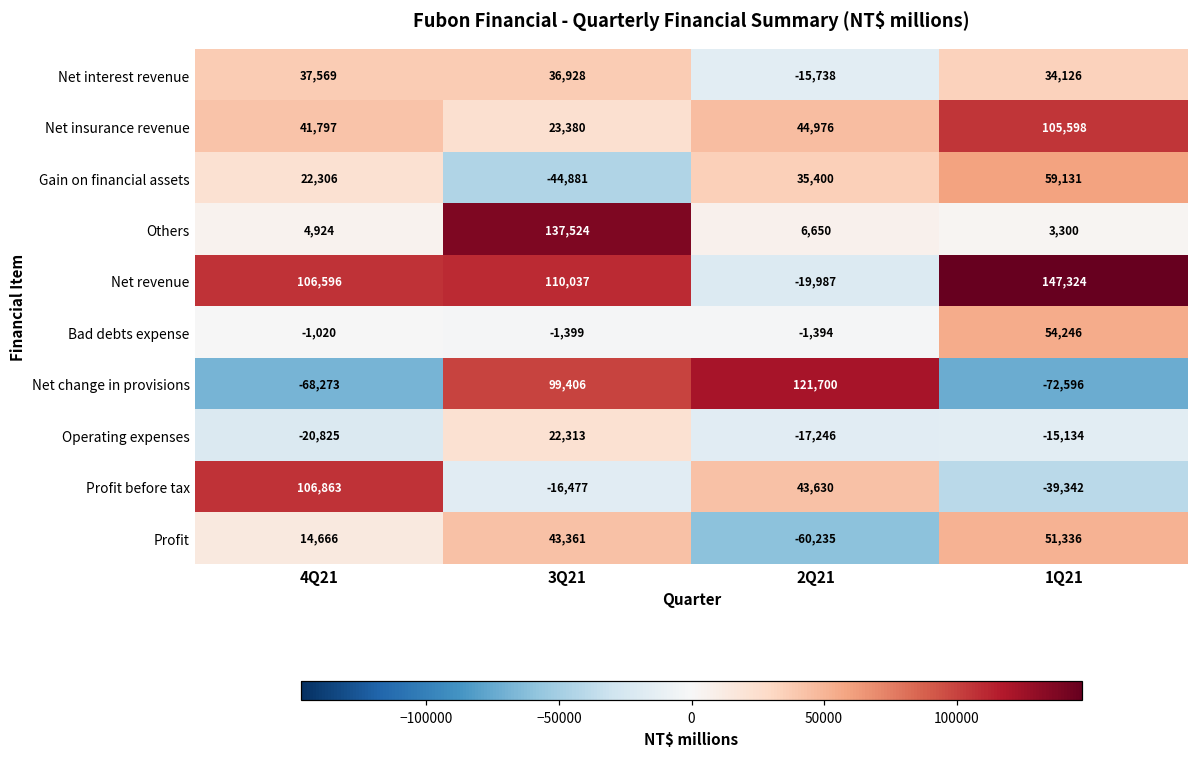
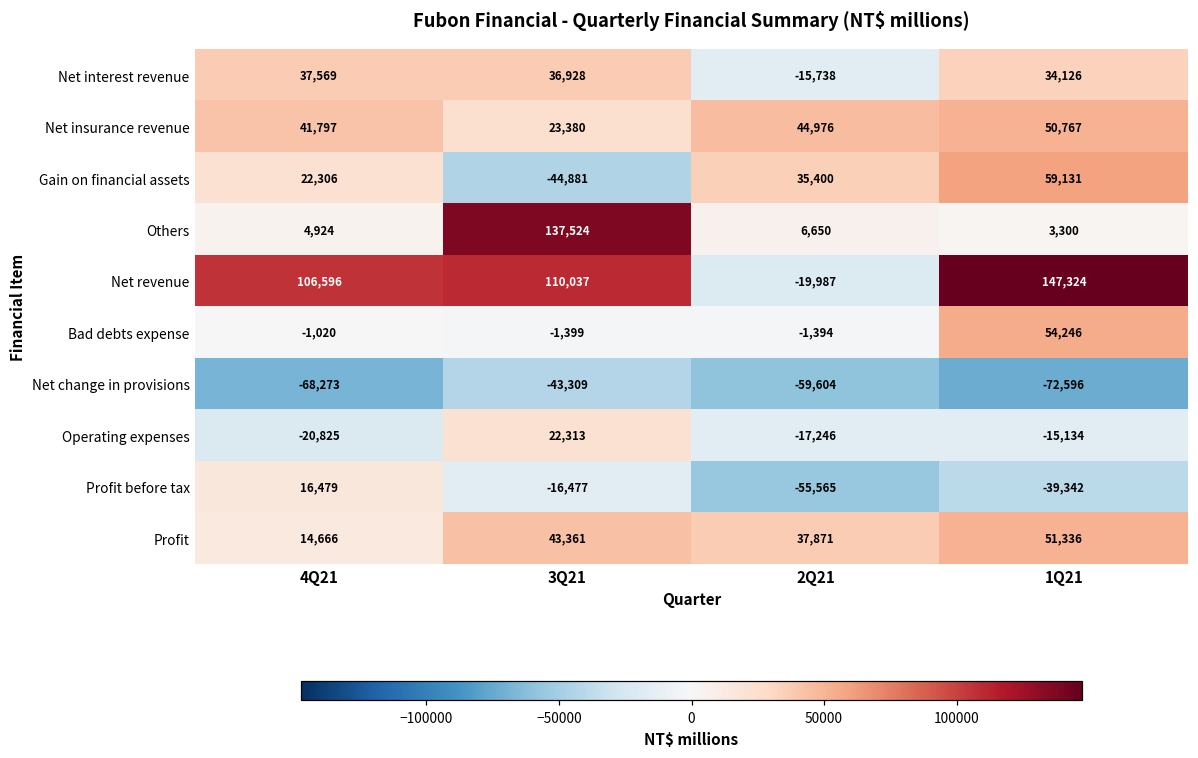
  {
    "Net interest revenue": {
      "4Q21": "37,569",
      "3Q21": "36,928",
      "2Q21": "-15,738",
      "1Q21": "34,126"
    },
    "Net insurance revenue": {
      "4Q21": "41,797",
      "3Q21": "23,380",
      "2Q21": "44,976",
-     "1Q21": "105,598"
+     "1Q21": "50,767"
    },
    "Gain on financial assets": {
      "4Q21": "22,306",
      "3Q21": "-44,881",
      "2Q21": "35,400",
      "1Q21": "59,131"
    },
    "Others": {
      "4Q21": "4,924",
      "3Q21": "137,524",
      "2Q21": "6,650",
      "1Q21": "3,300"
    },
    "Net revenue": {
      "4Q21": "106,596",
      "3Q21": "110,037",
      "2Q21": "-19,987",
      "1Q21": "147,324"
    },
    "Bad debts expense": {
      "4Q21": "-1,020",
      "3Q21": "-1,399",
      "2Q21": "-1,394",
      "1Q21": "54,246"
    },
    "Net change in provisions": {
      "4Q21": "-68,273",
-     "3Q21": "99,406",
-     "2Q21": "121,700",
+     "3Q21": "-43,309",
+     "2Q21": "-59,604",
      "1Q21": "-72,596"
    },
    "Operating expenses": {
      "4Q21": "-20,825",
      "3Q21": "22,313",
      "2Q21": "-17,246",
      "1Q21": "-15,134"
    },
    "Profit before tax": {
-     "4Q21": "106,863",
+     "4Q21": "16,479",
      "3Q21": "-16,477",
-     "2Q21": "43,630",
+     "2Q21": "-55,565",
      "1Q21": "-39,342"
    },
    "Profit": {
      "4Q21": "14,666",
      "3Q21": "43,361",
-     "2Q21": "-60,235",
+     "2Q21": "37,871",
      "1Q21": "51,336"
    }
  }
